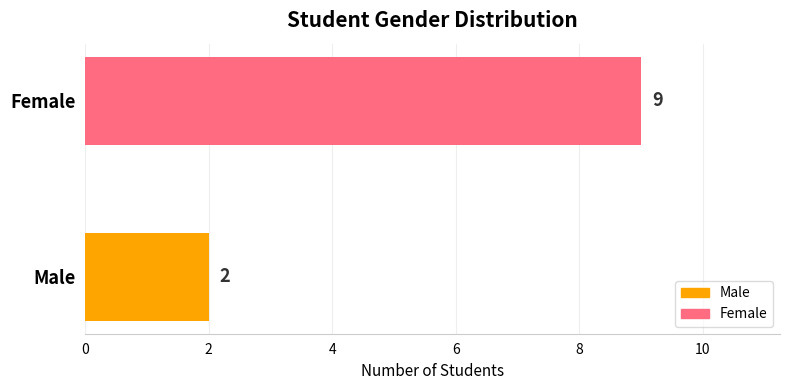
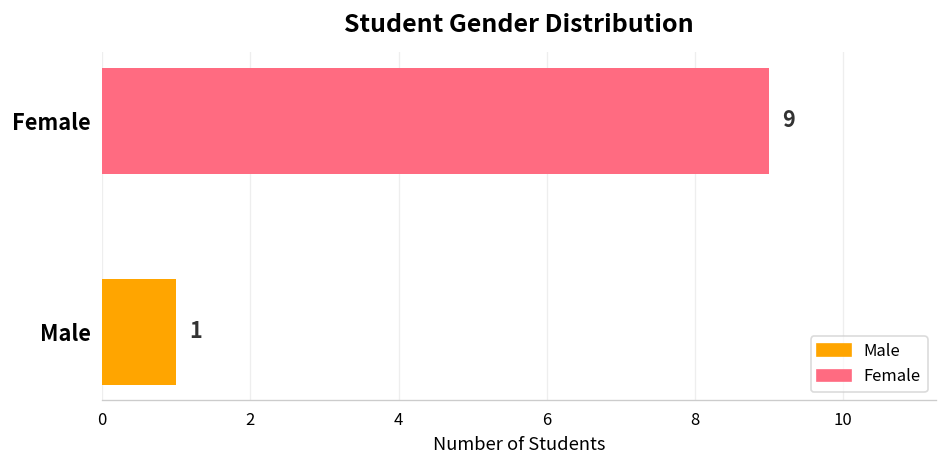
  {
    "Female": 9,
-   "Male": 2
+   "Male": 1
  }
